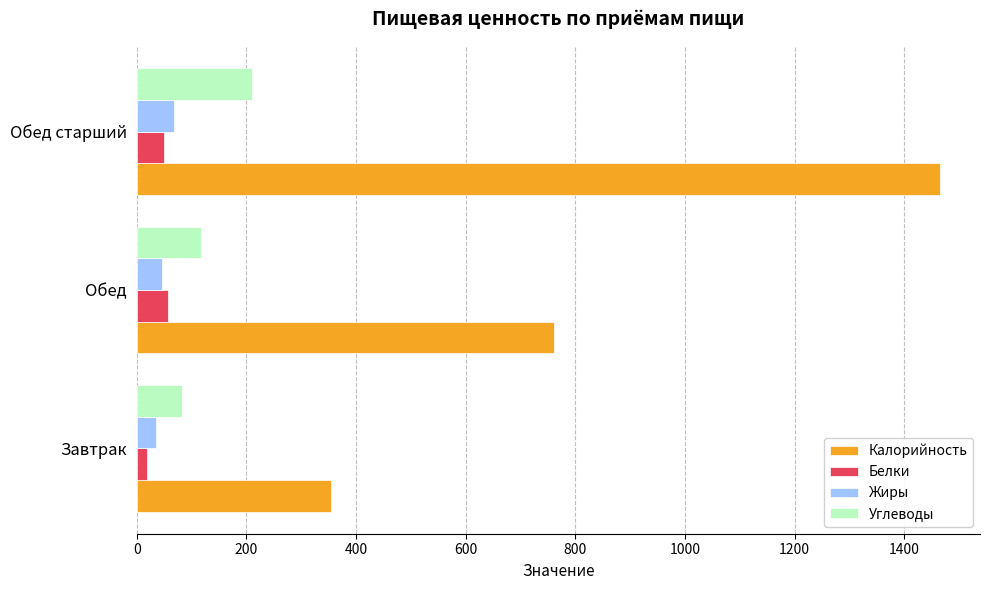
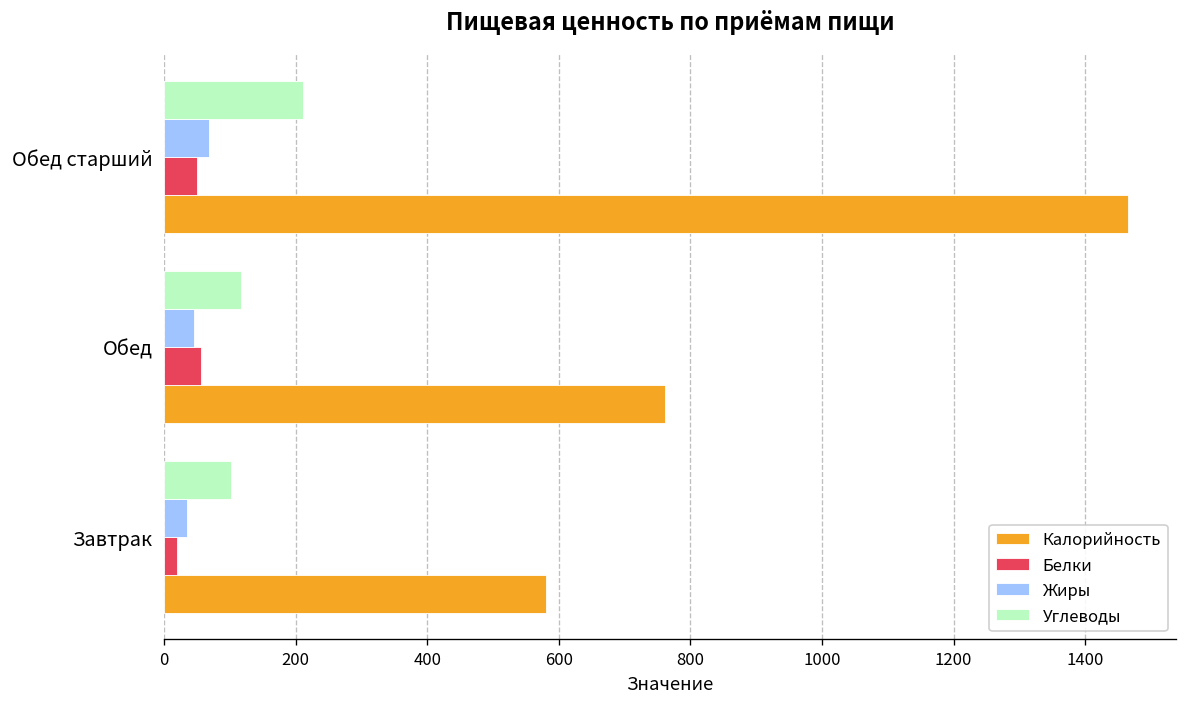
  {
    "Калорийность": {
      "Обед старший": 1470,
      "Обед": 760,
-     "Завтрак": 360
+     "Завтрак": 580
    },
    "Белки": {
      "Обед старший": 50,
      "Обед": 60,
      "Завтрак": 20
    },
    "Жиры": {
      "Обед старший": 70,
      "Обед": 50,
      "Завтрак": 40
    },
    "Углеводы": {
      "Обед старший": 210,
      "Обед": 120,
-     "Завтрак": 80
+     "Завтрак": 100
    }
  }
